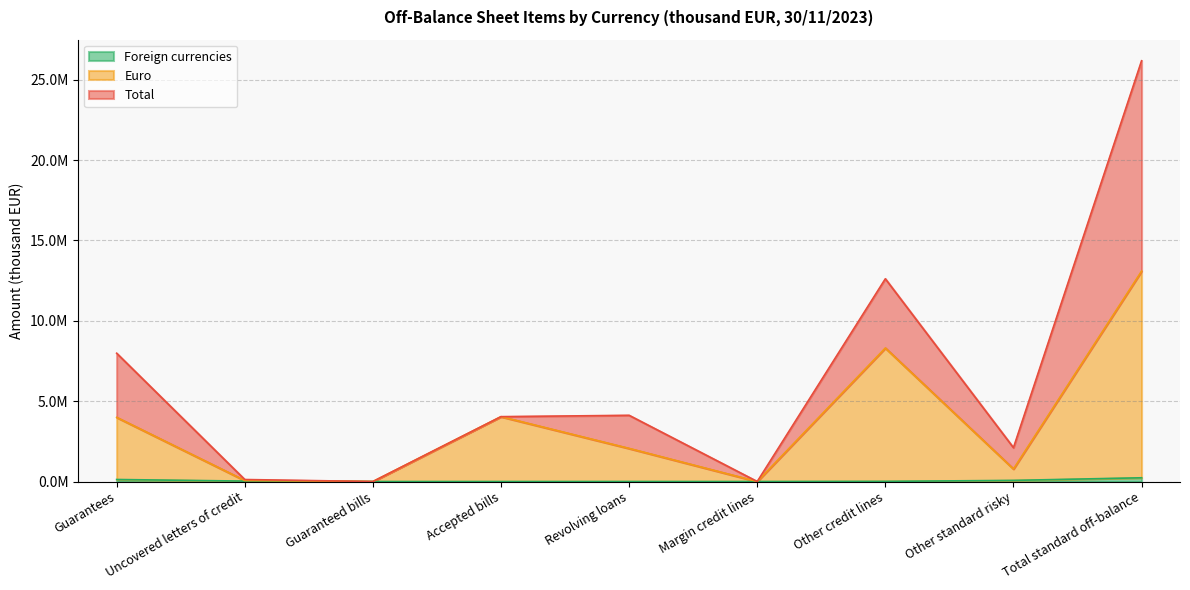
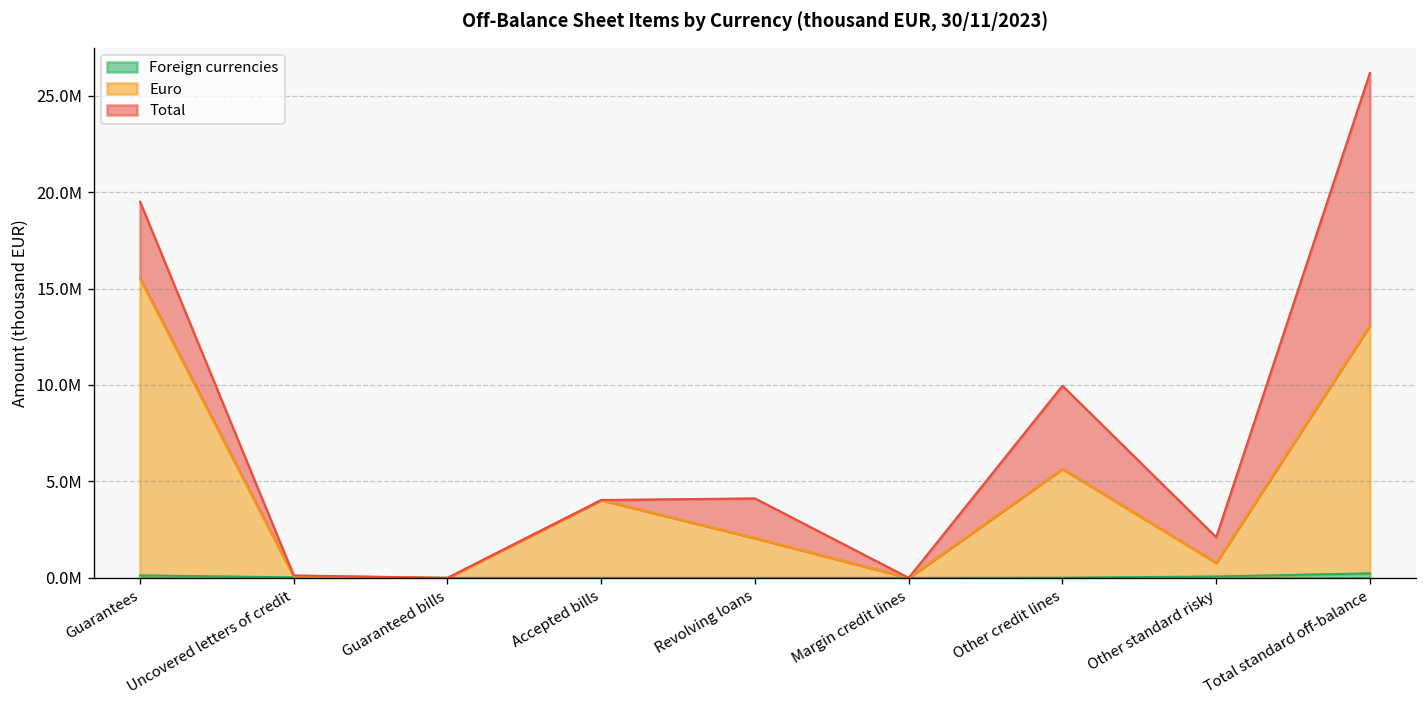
  {
    "Foreign currencies": {
      "Guarantees": 100000,
      "Accepted bills": 0,
      "Revolving loans": 0,
      "Other credit lines": 0,
      "Other standard risky": 100000,
      "Total standard off-balance": 200000
    },
    "Euro": {
-     "Guarantees": 3900000,
+     "Guarantees": 15400000,
      "Revolving loans": 2100000,
-     "Other credit lines": 8300000,
+     "Other credit lines": 5600000,
      "Other standard risky": 700000,
      "Total standard off-balance": 12900000
    },
    "Total": {
      "Guarantees": 4000000,
      "Revolving loans": 2100000,
      "Other credit lines": 4300000,
      "Other standard risky": 1300000,
      "Total standard off-balance": 13100000
    }
  }
